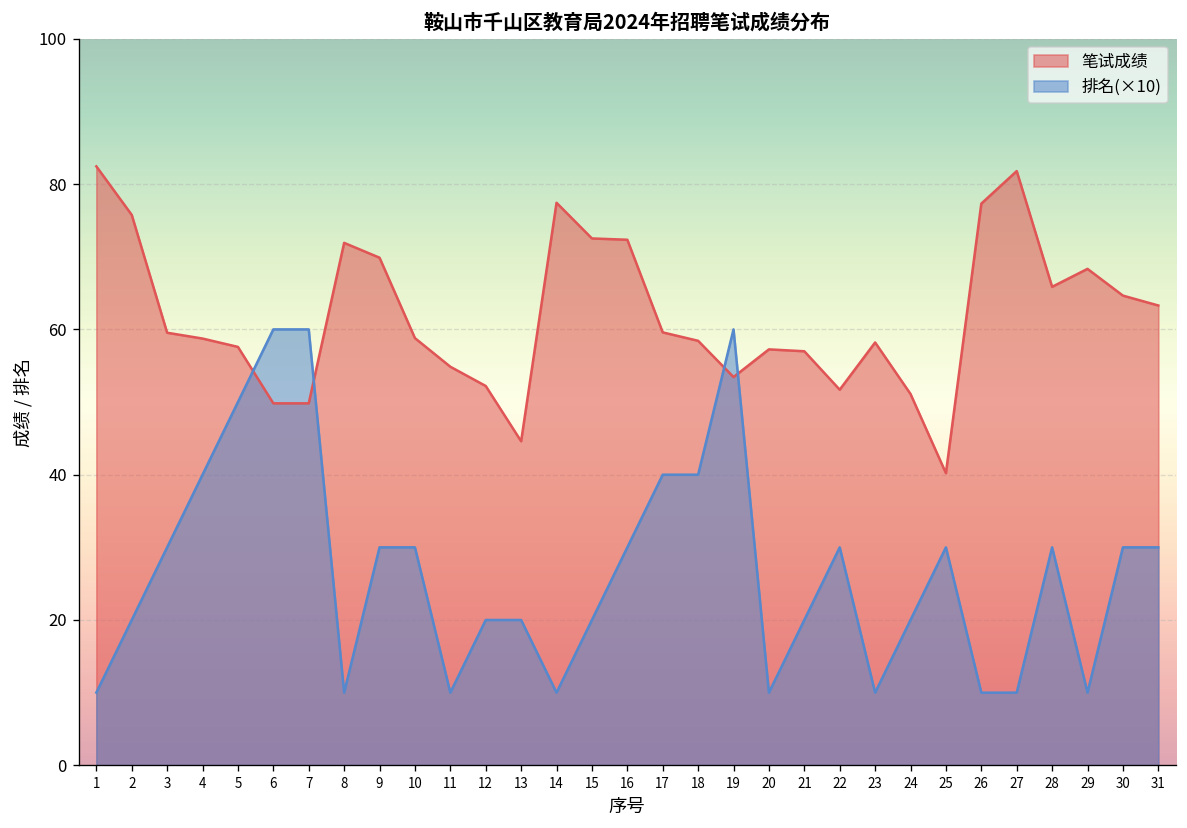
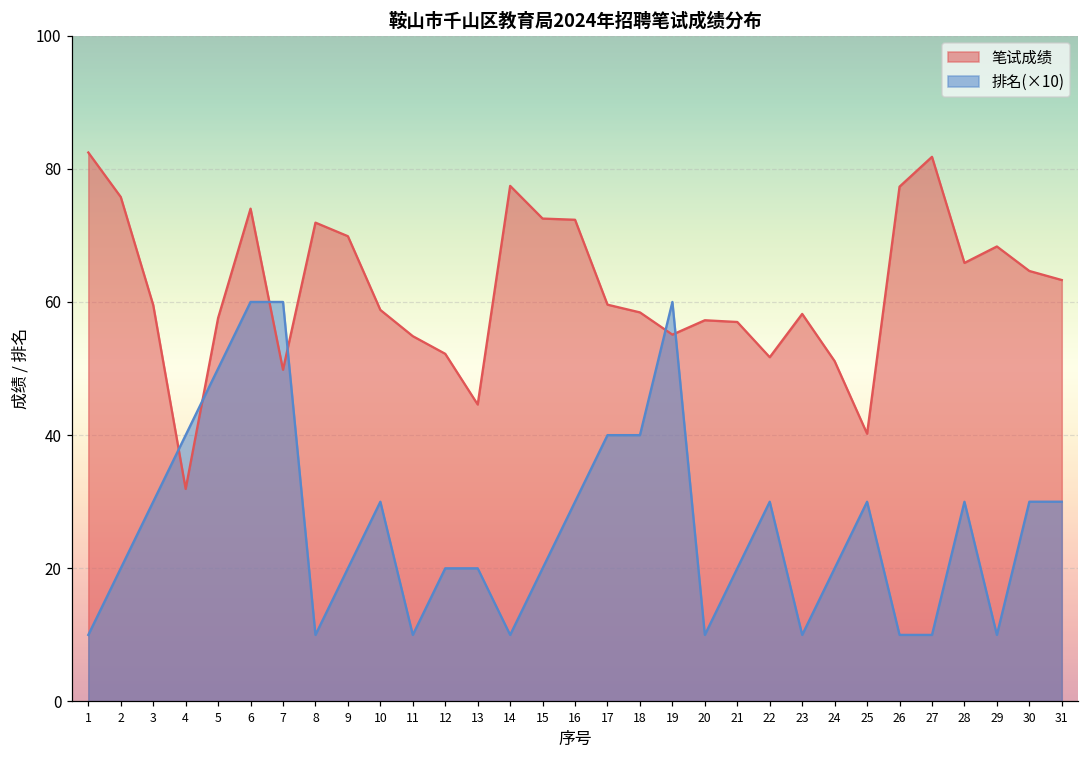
  {
    "笔试成绩": {
      "1": 82,
      "2": 76,
      "3": 60,
-     "4": 59,
+     "4": 32,
      "5": 58,
-     "6": 50,
+     "6": 74,
      "7": 50,
      "8": 72,
      "9": 70,
      "10": 59,
      "11": 55,
      "12": 52,
      "13": 45,
      "14": 77,
      "15": 73,
      "16": 72,
      "17": 60,
      "18": 58,
-     "19": 53,
+     "19": 55,
      "20": 57,
      "21": 57,
      "22": 52,
      "23": 58,
      "24": 51,
      "25": 40,
      "26": 77,
      "27": 82,
      "28": 66,
      "29": 68,
      "30": 65,
      "31": 63
    },
    "排名(×10)": {
      "1": 10,
      "2": 20,
      "3": 30,
      "4": 40,
      "5": 50,
      "6": 60,
      "7": 60,
      "8": 10,
-     "9": 30,
+     "9": 20,
      "10": 30,
      "11": 10,
      "12": 20,
      "13": 20,
      "14": 10,
      "15": 20,
      "16": 30,
      "17": 40,
      "18": 40,
      "19": 60,
      "20": 10,
      "21": 20,
      "22": 30,
      "23": 10,
      "24": 20,
      "25": 30,
      "26": 10,
      "27": 10,
      "28": 30,
      "29": 10,
      "30": 30,
      "31": 30
    }
  }
